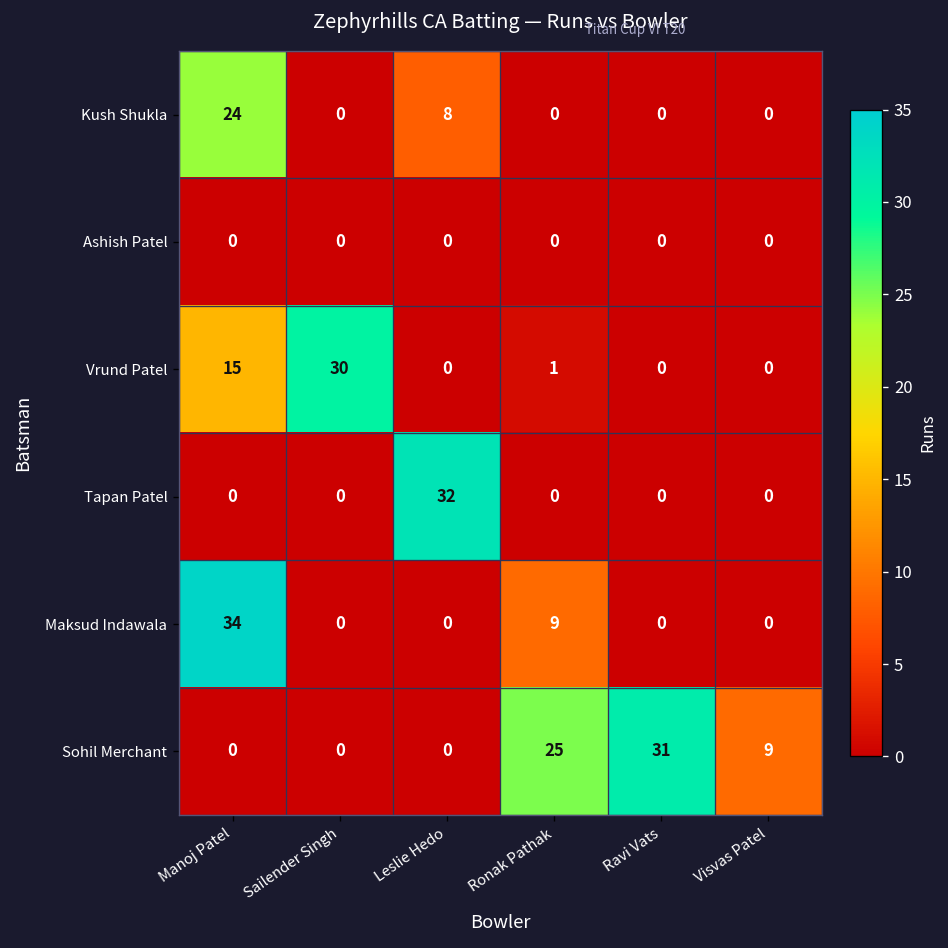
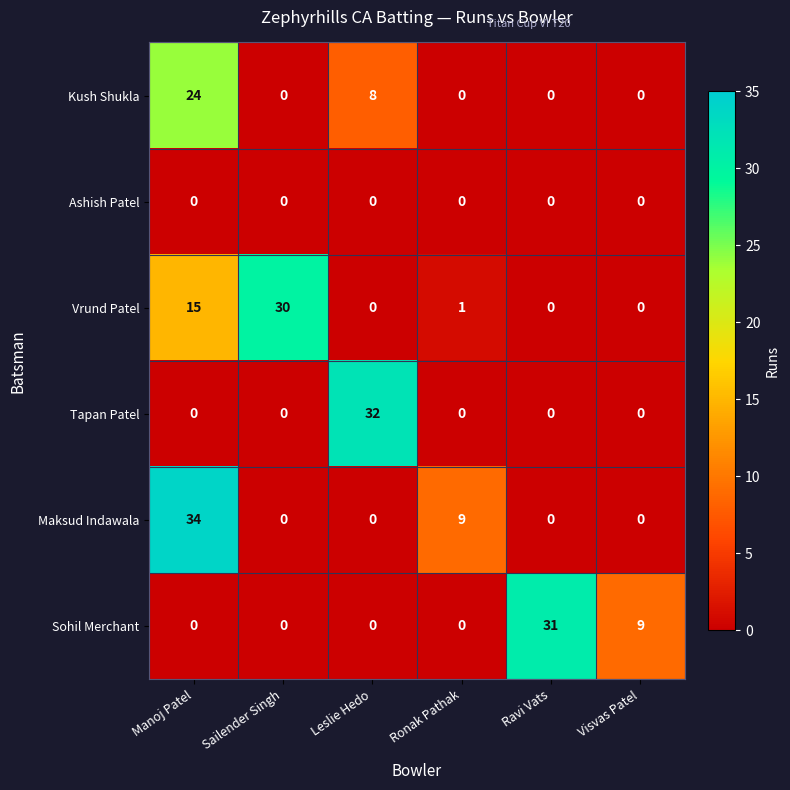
  {
    "Kush Shukla": {
      "Manoj Patel": 24,
      "Sailender Singh": 0,
      "Leslie Hedo": 8,
      "Ronak Pathak": 0,
      "Ravi Vats": 0,
      "Visvas Patel": 0
    },
    "Ashish Patel": {
      "Manoj Patel": 0,
      "Sailender Singh": 0,
      "Leslie Hedo": 0,
      "Ronak Pathak": 0,
      "Ravi Vats": 0,
      "Visvas Patel": 0
    },
    "Vrund Patel": {
      "Manoj Patel": 15,
      "Sailender Singh": 30,
      "Leslie Hedo": 0,
      "Ronak Pathak": 1,
      "Ravi Vats": 0,
      "Visvas Patel": 0
    },
    "Tapan Patel": {
      "Manoj Patel": 0,
      "Sailender Singh": 0,
      "Leslie Hedo": 32,
      "Ronak Pathak": 0,
      "Ravi Vats": 0,
      "Visvas Patel": 0
    },
    "Maksud Indawala": {
      "Manoj Patel": 34,
      "Sailender Singh": 0,
      "Leslie Hedo": 0,
      "Ronak Pathak": 9,
      "Ravi Vats": 0,
      "Visvas Patel": 0
    },
    "Sohil Merchant": {
      "Manoj Patel": 0,
      "Sailender Singh": 0,
      "Leslie Hedo": 0,
-     "Ronak Pathak": 25,
+     "Ronak Pathak": 0,
      "Ravi Vats": 31,
      "Visvas Patel": 9
    }
  }
